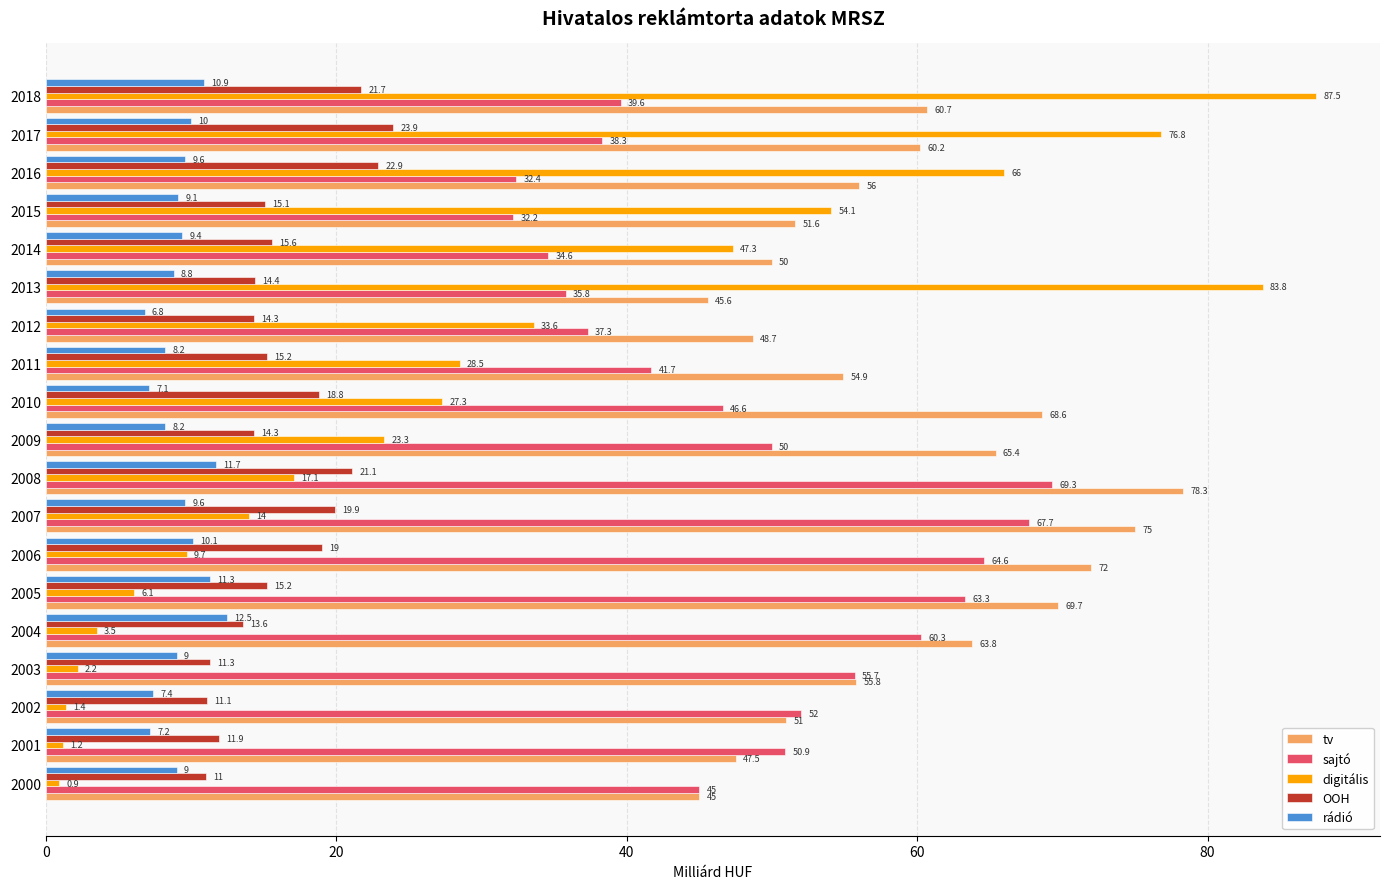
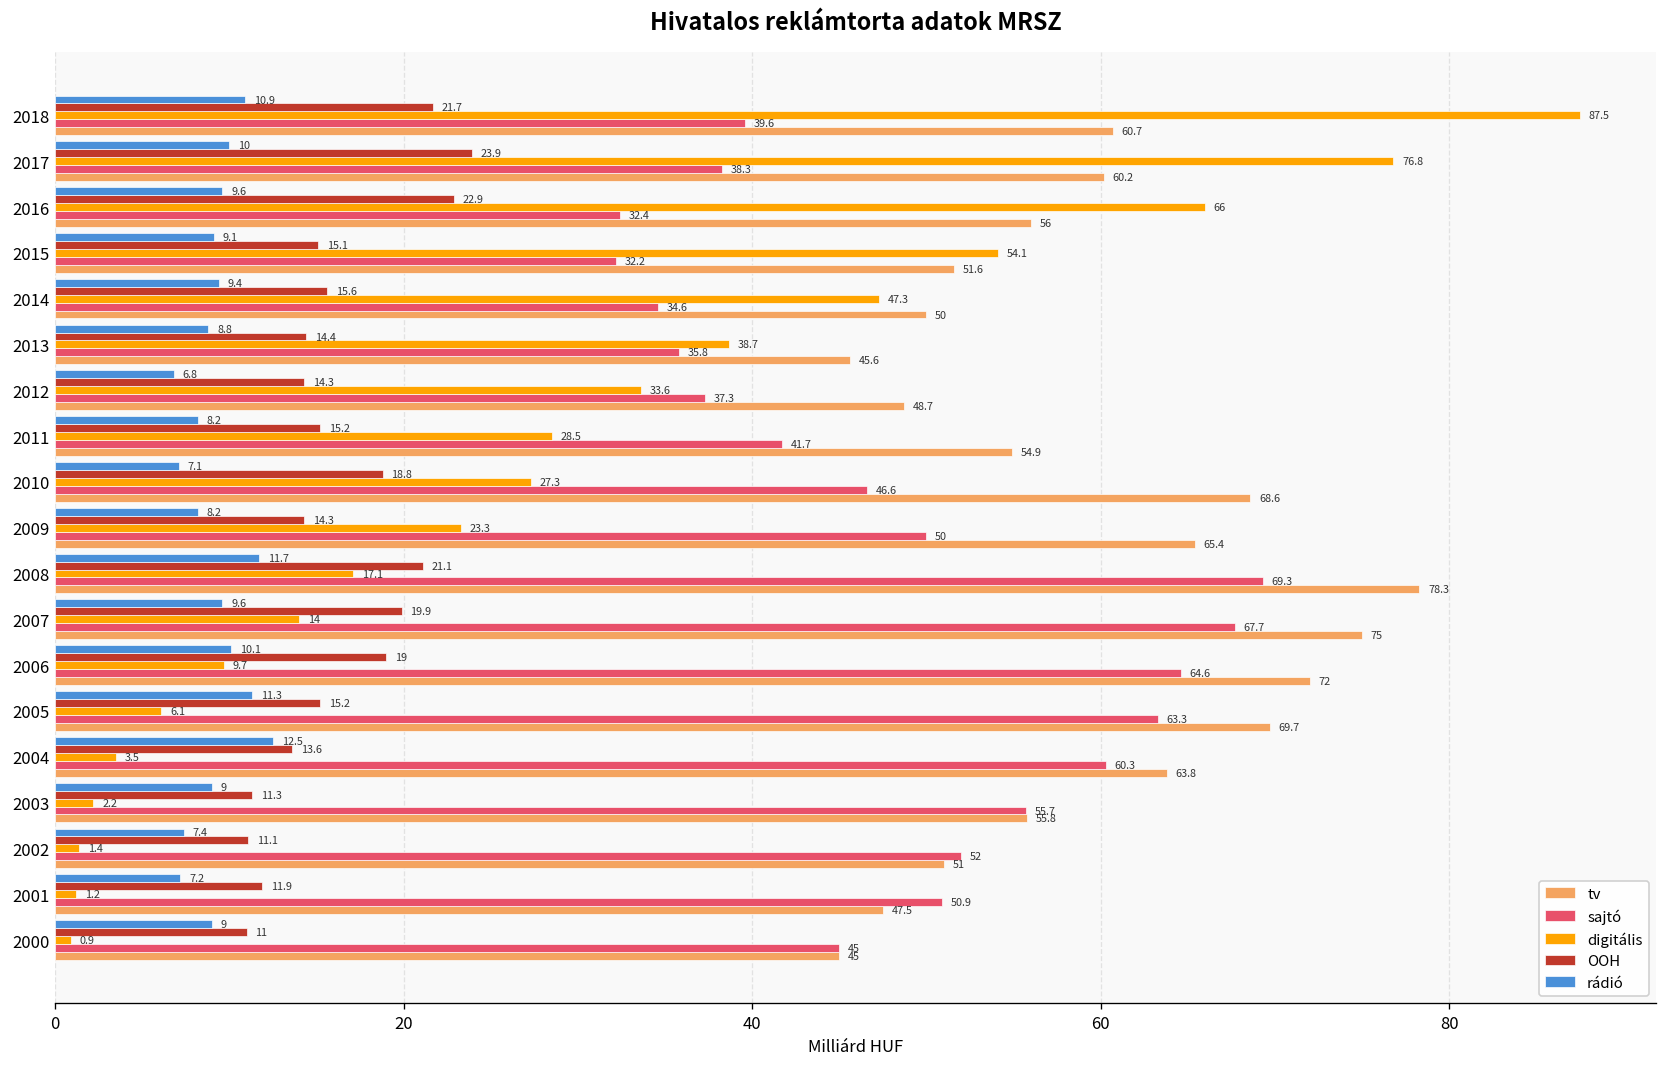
  {
    "tv": {
      "2018": 60.7,
      "2017": 60.2,
      "2016": 56,
      "2015": 51.6,
      "2014": 50,
      "2013": 45.6,
      "2012": 48.7,
      "2011": 54.9,
      "2010": 68.6,
      "2009": 65.4,
      "2008": 78.3,
      "2007": 75,
      "2006": 72,
      "2005": 69.7,
      "2004": 63.8,
      "2002": 51,
      "2001": 47.5
    },
    "sajtó": {
      "2018": 39.6,
      "2017": 38.3,
      "2016": 32.4,
      "2015": 32.2,
      "2014": 34.6,
      "2013": 35.8,
      "2012": 37.3,
      "2011": 41.7,
      "2010": 46.6,
      "2009": 50,
      "2008": 69.3,
      "2007": 67.7,
      "2006": 64.6,
      "2005": 63.3,
      "2004": 60.3,
      "2002": 52,
      "2001": 50.9
    },
    "digitális": {
      "2018": 87.5,
      "2017": 76.8,
      "2016": 66,
      "2015": 54.1,
      "2014": 47.3,
-     "2013": 83.8,
+     "2013": 38.7,
      "2012": 33.6,
      "2011": 28.5,
      "2010": 27.3,
      "2009": 23.3,
      "2008": 17.1,
      "2007": 14,
      "2006": 9.7,
      "2005": 6.1,
      "2004": 3.5,
      "2003": 2.2,
      "2002": 1.4,
      "2001": 1.2,
      "2000": 0.9
    },
    "OOH": {
      "2018": 21.7,
      "2017": 23.9,
      "2016": 22.9,
      "2015": 15.1,
      "2014": 15.6,
      "2013": 14.4,
      "2012": 14.3,
      "2011": 15.2,
      "2010": 18.8,
      "2009": 14.3,
      "2008": 21.1,
      "2007": 19.9,
      "2006": 19,
      "2005": 15.2,
      "2004": 13.6,
      "2003": 11.3,
      "2002": 11.1,
      "2001": 11.9,
      "2000": 11
    },
    "rádió": {
      "2018": 10.9,
      "2017": 10,
      "2016": 9.6,
      "2015": 9.1,
      "2014": 9.4,
      "2013": 8.8,
      "2012": 6.8,
      "2011": 8.2,
      "2010": 7.1,
      "2009": 8.2,
      "2008": 11.7,
      "2007": 9.6,
      "2006": 10.1,
      "2005": 11.3,
      "2004": 12.5,
      "2003": 9,
      "2002": 7.4,
      "2001": 7.2,
      "2000": 9
    }
  }
